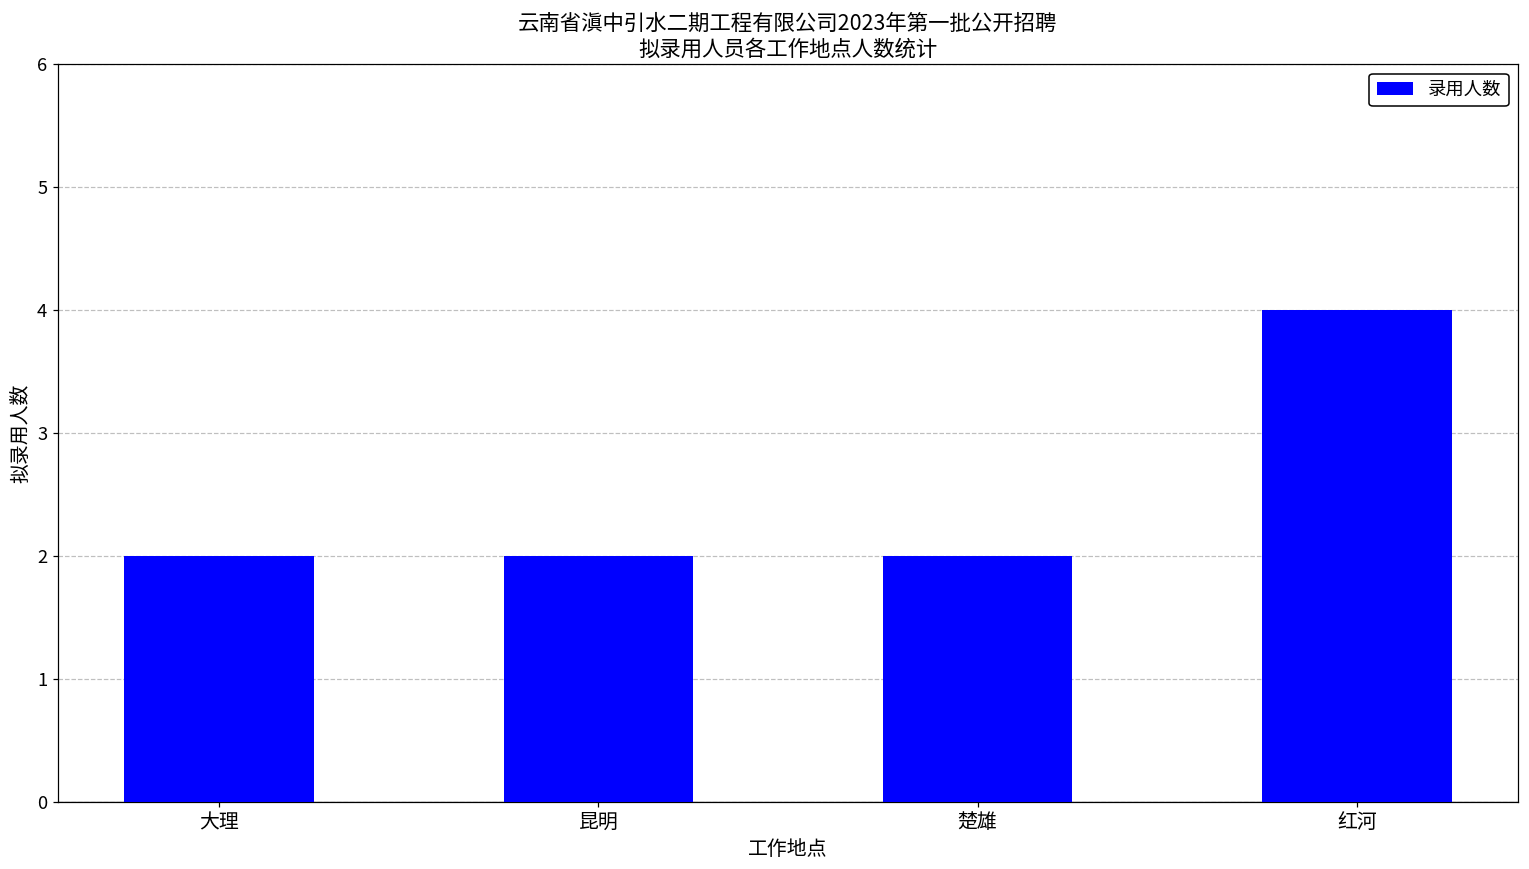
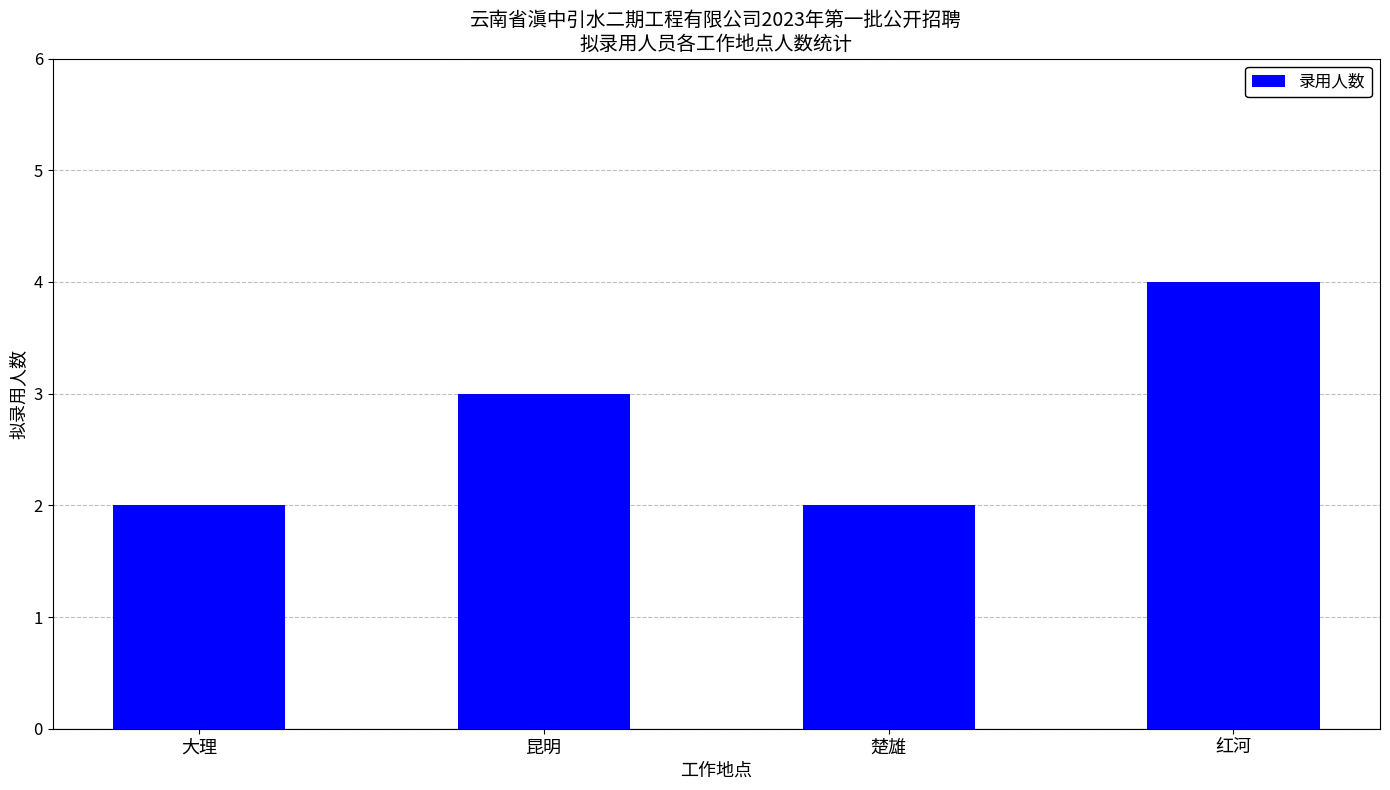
  {
    "大理": 2,
-   "昆明": 2,
+   "昆明": 3,
    "楚雄": 2,
    "红河": 4
  }
